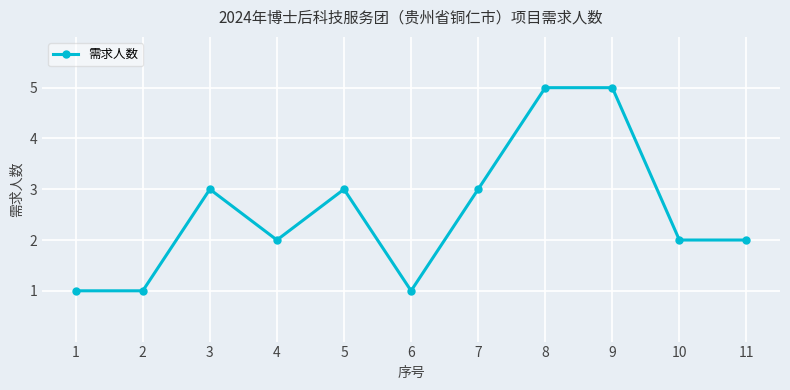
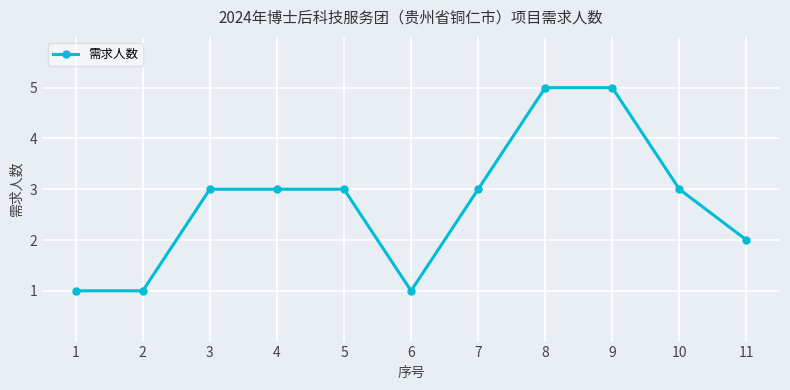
  {
    "1": 1,
    "2": 1,
    "3": 3,
-   "4": 2,
+   "4": 3,
    "5": 3,
    "6": 1,
    "7": 3,
    "8": 5,
    "9": 5,
-   "10": 2,
+   "10": 3,
    "11": 2
  }
